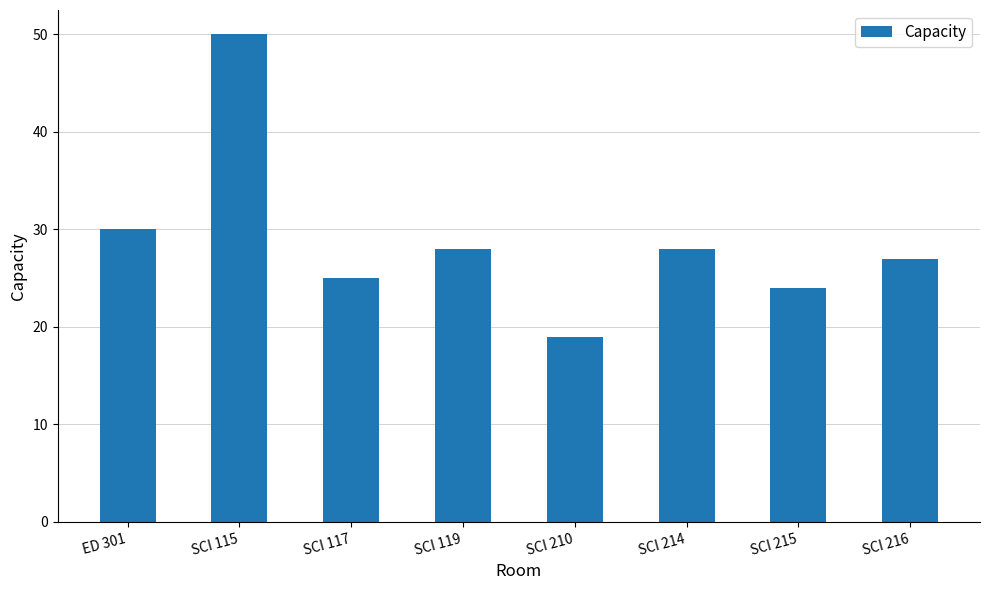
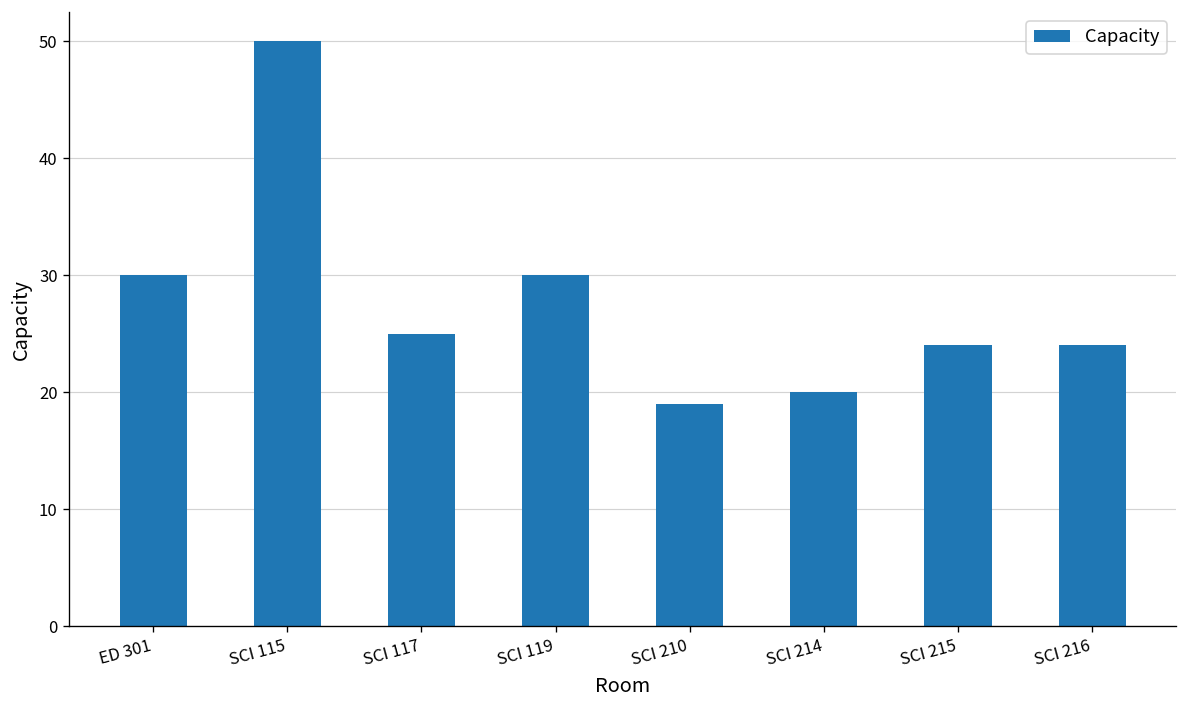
  {
    "ED 301": 30,
    "SCI 115": 50,
    "SCI 117": 25,
-   "SCI 119": 28,
+   "SCI 119": 30,
    "SCI 210": 19,
-   "SCI 214": 28,
+   "SCI 214": 20,
    "SCI 215": 24,
-   "SCI 216": 27
+   "SCI 216": 24
  }
